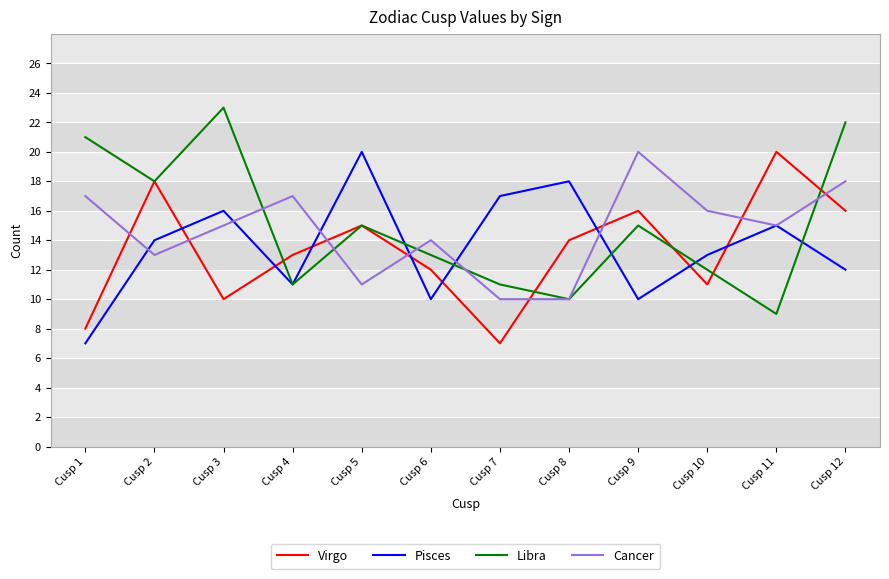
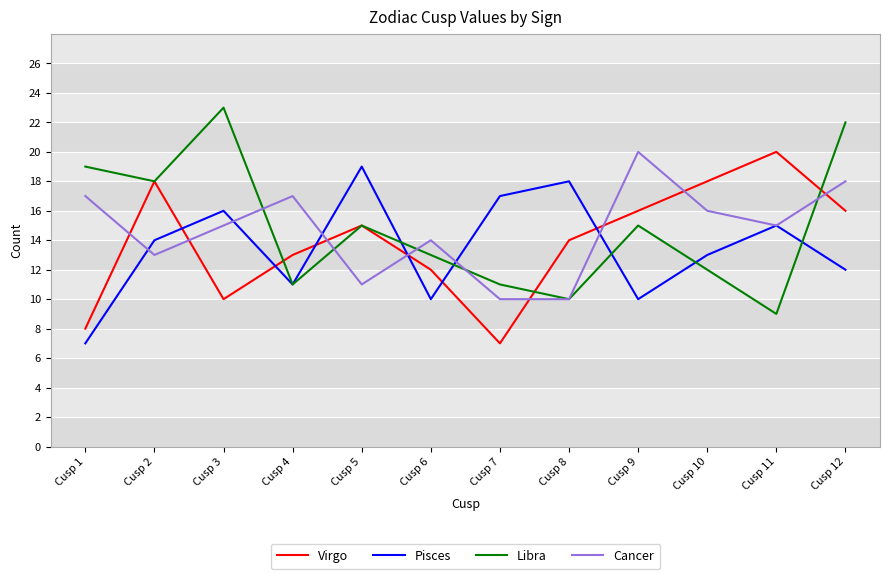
  {
    "Virgo": {
      "Cusp 1": 8,
      "Cusp 3": 10,
      "Cusp 4": 13,
      "Cusp 6": 12,
      "Cusp 7": 7,
      "Cusp 8": 14,
      "Cusp 9": 16,
-     "Cusp 10": 11,
+     "Cusp 10": 18,
      "Cusp 11": 20,
      "Cusp 12": 16
    },
    "Pisces": {
      "Cusp 1": 7,
      "Cusp 2": 14,
      "Cusp 3": 16,
-     "Cusp 5": 20,
+     "Cusp 5": 19,
      "Cusp 6": 10,
      "Cusp 7": 17,
      "Cusp 8": 18,
      "Cusp 9": 10,
      "Cusp 10": 13,
      "Cusp 12": 12
    },
    "Libra": {
-     "Cusp 1": 21,
+     "Cusp 1": 19,
      "Cusp 3": 23,
      "Cusp 6": 13,
      "Cusp 7": 11,
      "Cusp 9": 15,
      "Cusp 10": 12,
      "Cusp 11": 9,
      "Cusp 12": 22
    },
    "Cancer": {
      "Cusp 1": 17,
      "Cusp 2": 13,
      "Cusp 3": 15,
      "Cusp 4": 17,
      "Cusp 5": 11,
      "Cusp 6": 14,
      "Cusp 7": 10,
      "Cusp 9": 20,
      "Cusp 10": 16,
      "Cusp 12": 18
    }
  }
